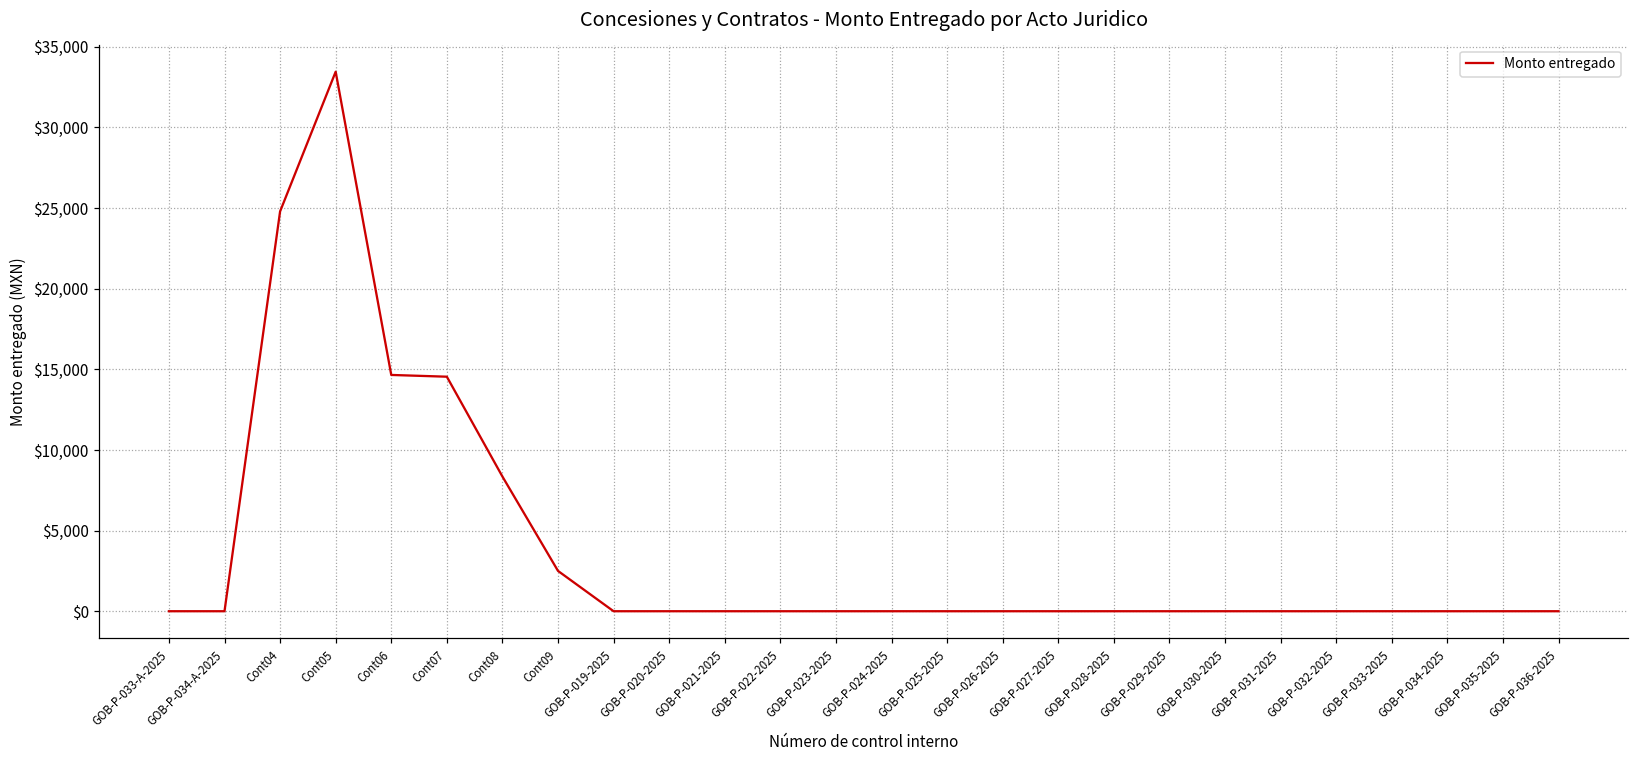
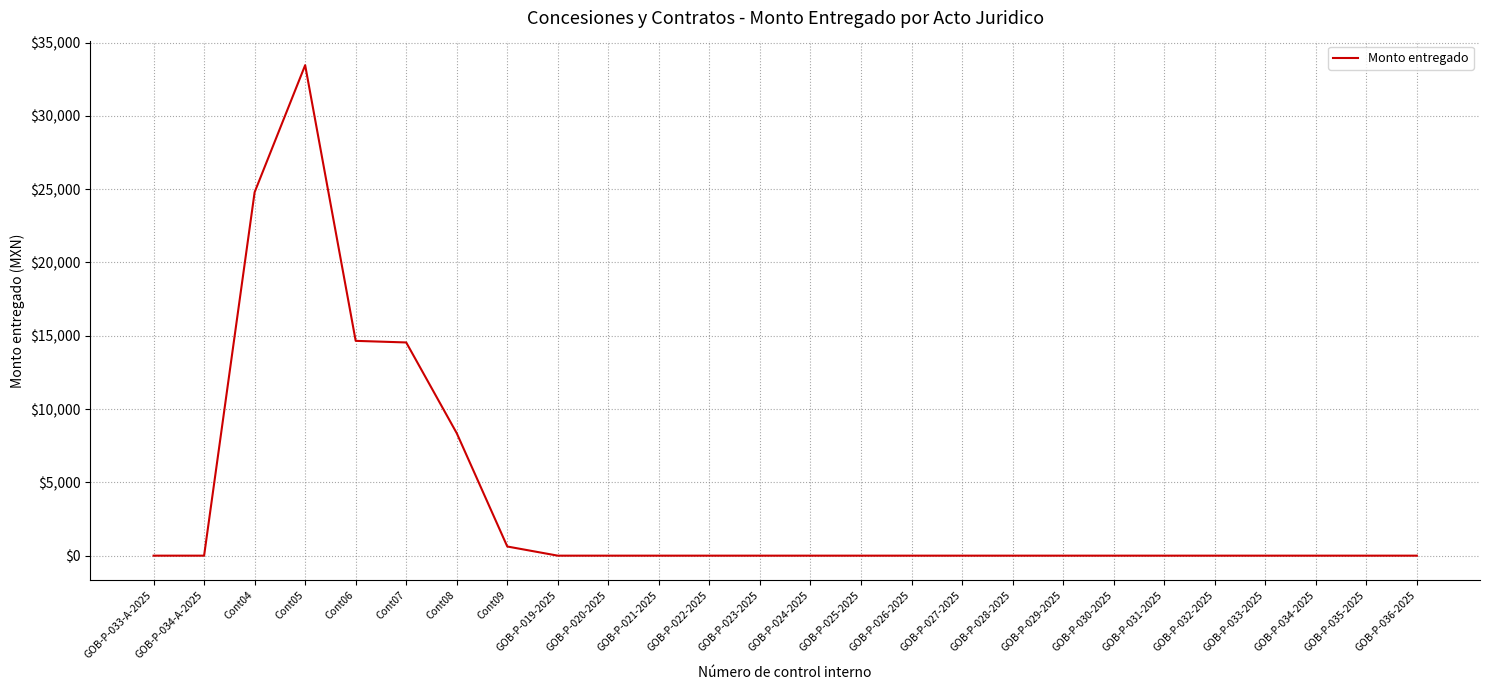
  {
    "GOB-P-033-A-2025": "$0",
    "GOB-P-034-A-2025": "$0",
    "Cont04": "$24,800",
    "Cont05": "$33,500",
    "Cont06": "$14,700",
    "Cont07": "$14,500",
    "Cont08": "$8,400",
-   "Cont09": "$2,500",
+   "Cont09": "$600",
    "GOB-P-019-2025": "$0",
    "GOB-P-020-2025": "$0",
    "GOB-P-021-2025": "$0",
    "GOB-P-022-2025": "$0",
    "GOB-P-023-2025": "$0",
    "GOB-P-024-2025": "$0",
    "GOB-P-025-2025": "$0",
    "GOB-P-026-2025": "$0",
    "GOB-P-027-2025": "$0",
    "GOB-P-028-2025": "$0",
    "GOB-P-029-2025": "$0",
    "GOB-P-030-2025": "$0",
    "GOB-P-031-2025": "$0",
    "GOB-P-032-2025": "$0",
    "GOB-P-033-2025": "$0",
    "GOB-P-034-2025": "$0",
    "GOB-P-035-2025": "$0",
    "GOB-P-036-2025": "$0"
  }
